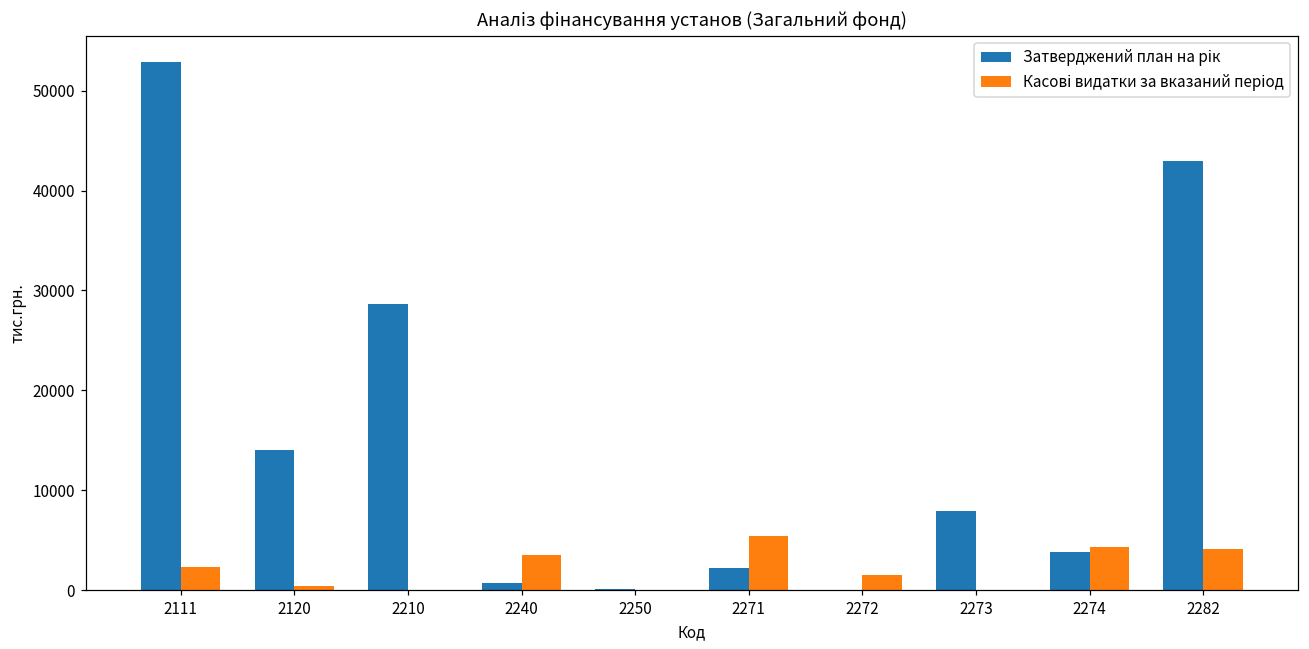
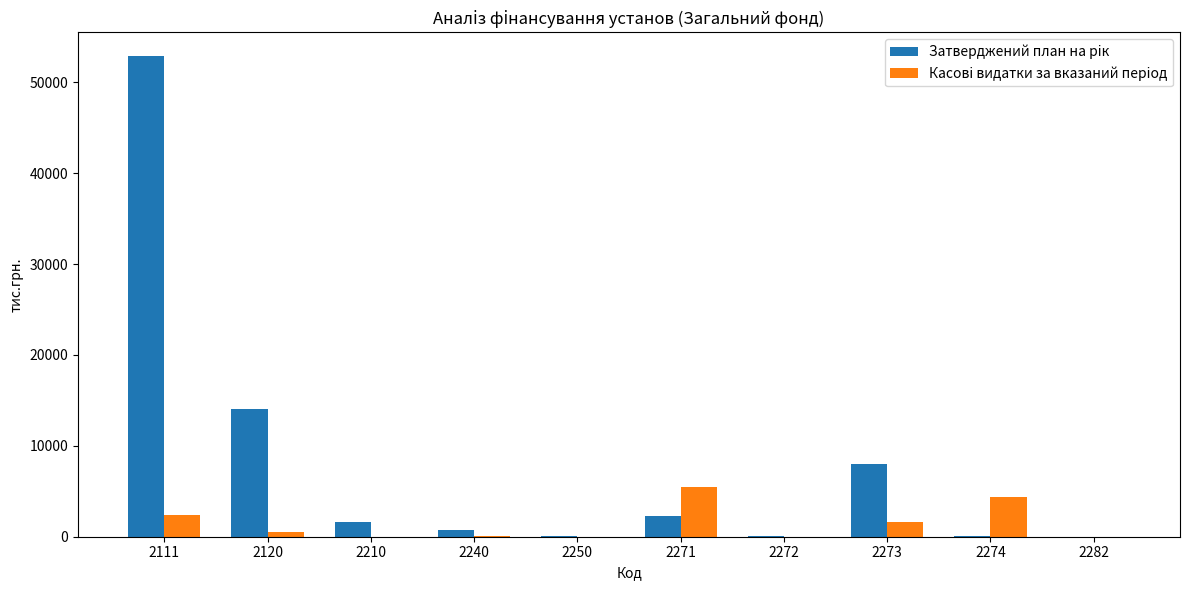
  {
    "Затверджений план на рік": {
      "2111": 53000,
      "2120": 14000,
-     "2210": 29000,
+     "2210": 2000,
      "2240": 1000,
      "2271": 2000,
      "2273": 8000,
-     "2274": 4000,
-     "2282": 43000
+     "2274": 0,
+     "2282": 0
    },
    "Касові видатки за вказаний період": {
      "2111": 2000,
      "2120": 0,
-     "2240": 4000,
+     "2240": 0,
      "2271": 5000,
-     "2272": 2000,
-     "2273": 0,
+     "2272": 0,
+     "2273": 2000,
      "2274": 4000,
-     "2282": 4000
+     "2282": 0
    }
  }
